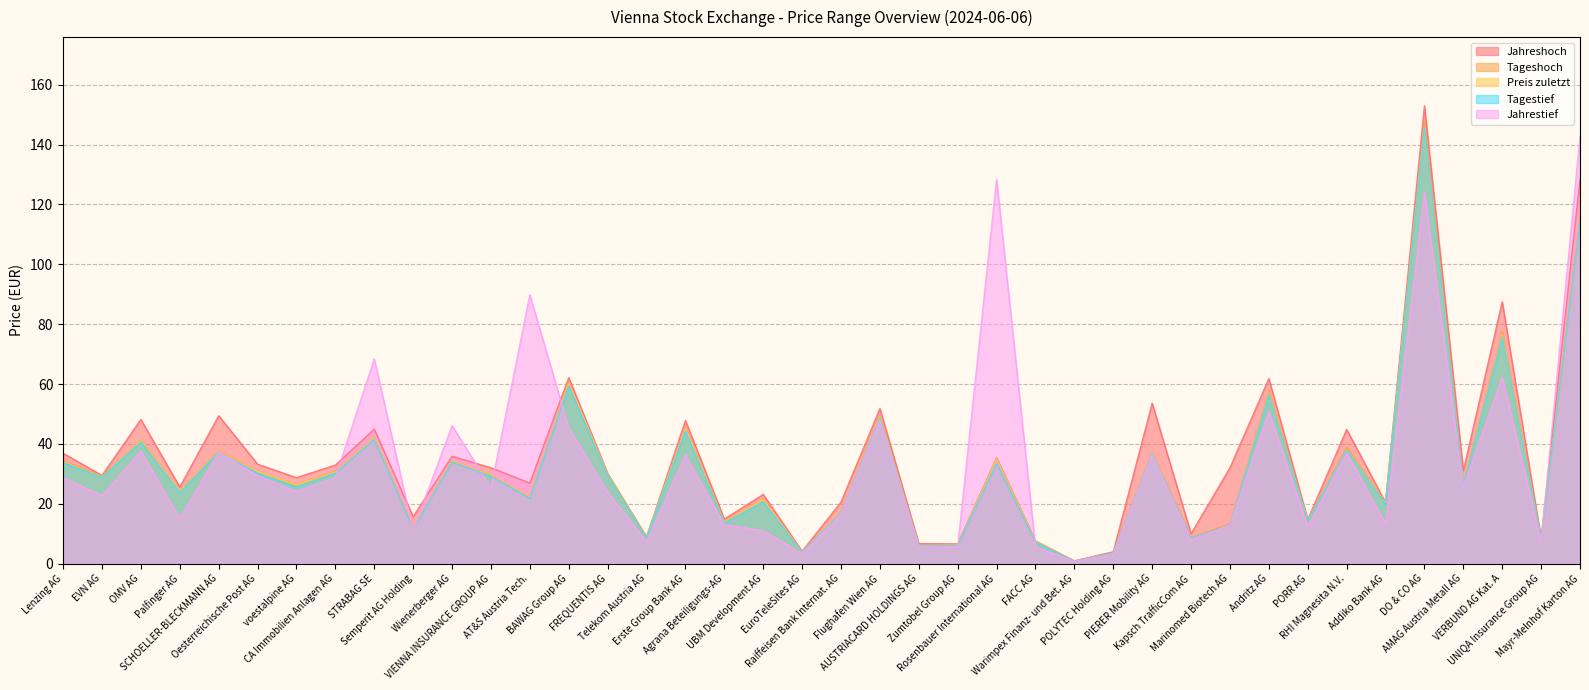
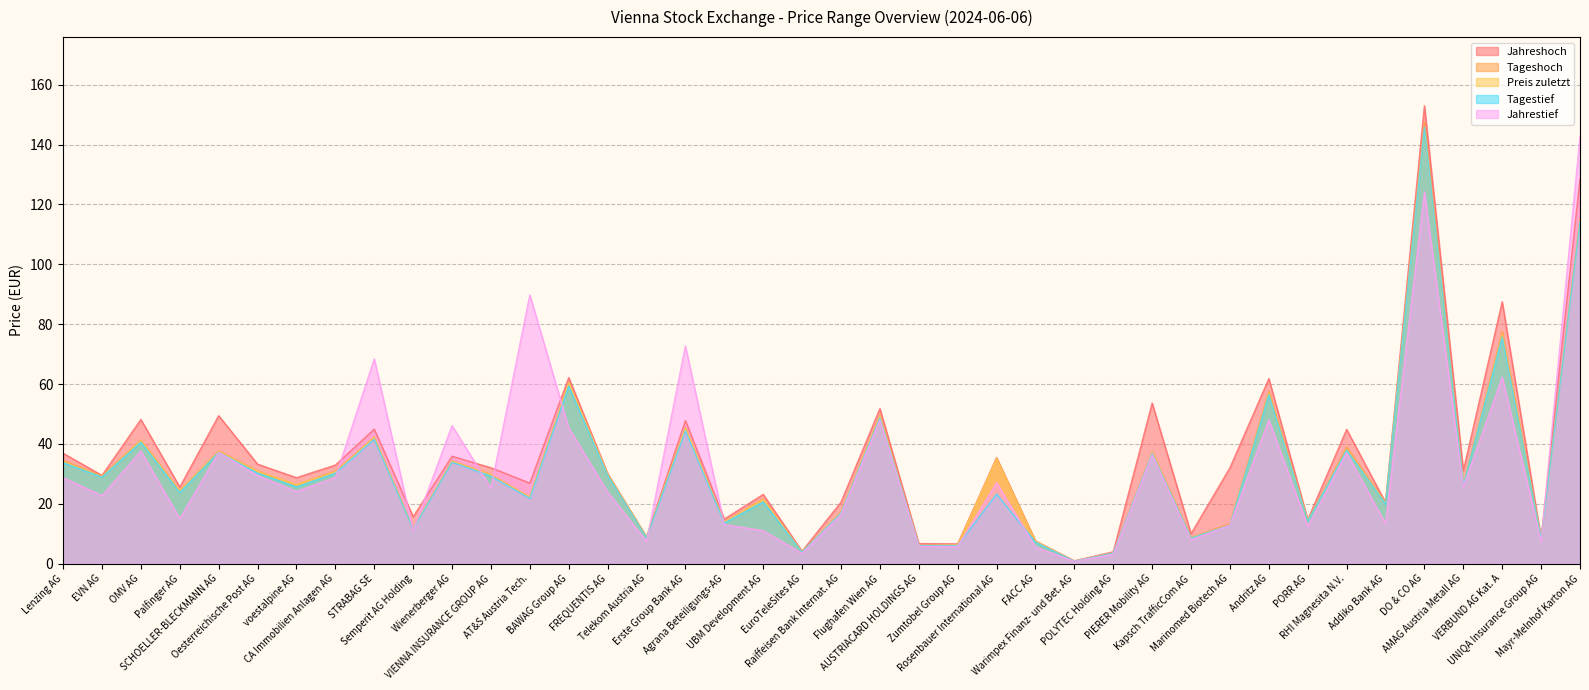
  {
    "Tagestief": {
      "BAWAG Group AG": 59,
-     "Rosenbauer International AG": 34
+     "Rosenbauer International AG": 23
    },
    "Jahrestief": {
      "Lenzing AG": 29,
      "EVN AG": 23,
      "OMV AG": 38,
      "Palfinger AG": 15,
      "voestalpine AG": 24,
      "CA Immobilien Anlagen AG": 29,
      "STRABAG SE": 68,
      "Wienerberger AG": 46,
      "VIENNA INSURANCE GROUP AG": 25,
      "AT&S Austria Tech.": 90,
      "BAWAG Group AG": 45,
      "FREQUENTIS AG": 24,
      "Telekom Austria AG": 7,
-     "Erste Group Bank AG": 36,
+     "Erste Group Bank AG": 73,
      "UBM Development AG": 11,
-     "Rosenbauer International AG": 128,
+     "Rosenbauer International AG": 27,
      "FACC AG": 6,
-     "Andritz AG": 51,
+     "Andritz AG": 48,
      "PORR AG": 12,
      "RHI Magnesita N.V.": 37,
      "Addiko Bank AG": 13,
      "DO & CO AG": 124,
      "VERBUND AG Kat. A": 62,
      "UNIQA Insurance Group AG": 7,
      "Mayr-Melnhof Karton AG": 143
    }
  }
